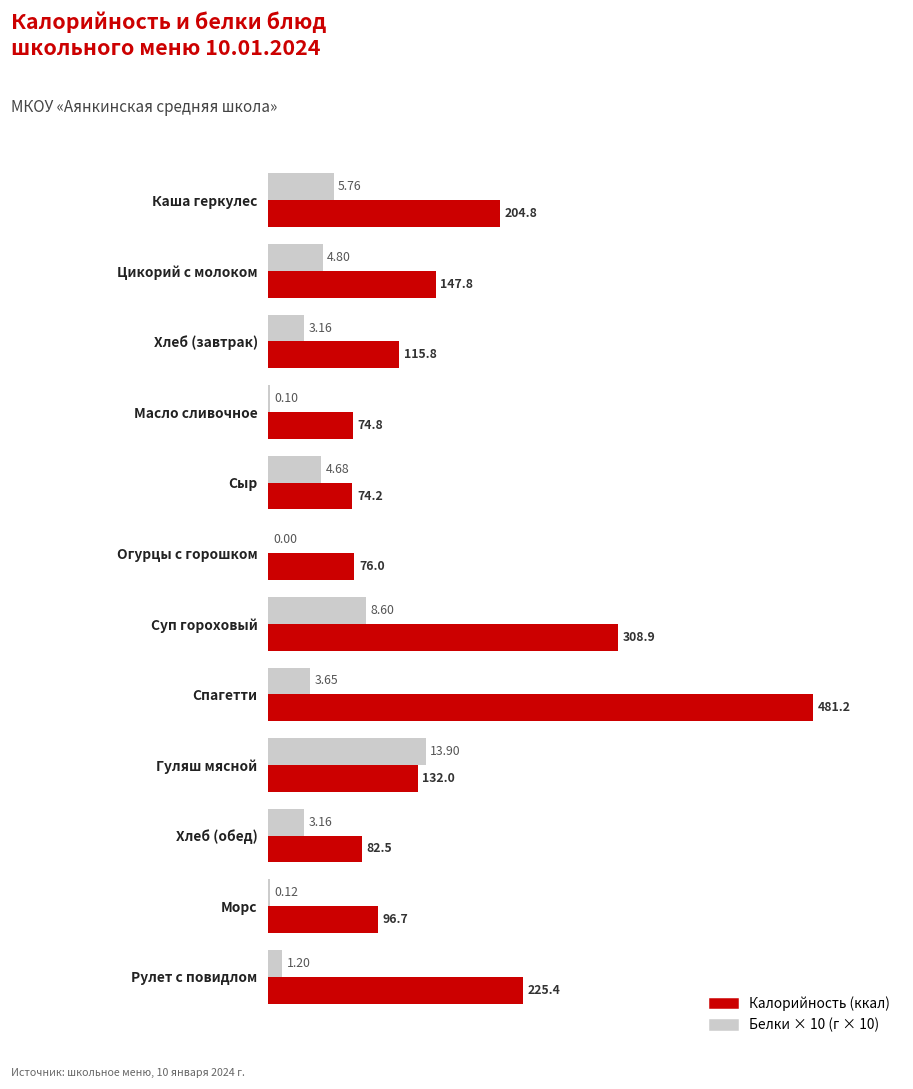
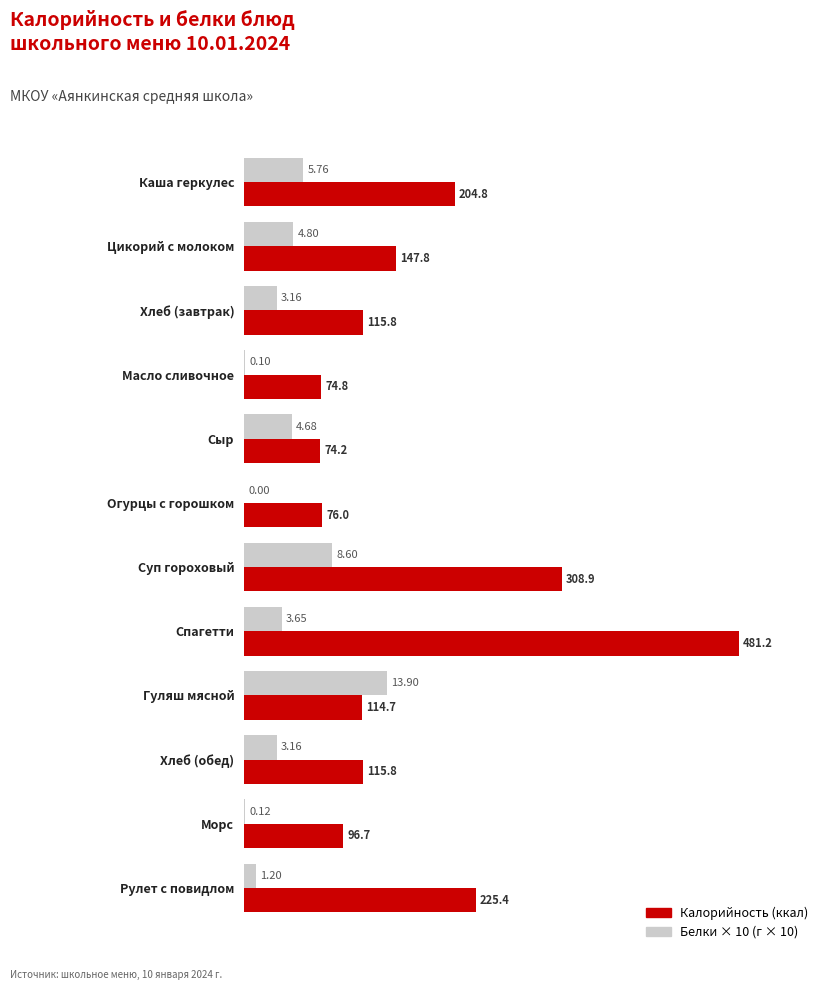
  {
    "Калорийность (ккал)": {
      "Каша геркулес": 204.8,
      "Цикорий с молоком": 147.8,
      "Хлеб (завтрак)": 115.8,
      "Масло сливочное": 74.8,
      "Сыр": 74.2,
      "Огурцы с горошком": 76.0,
      "Суп гороховый": 308.9,
      "Спагетти": 481.2,
-     "Гуляш мясной": 132.0,
-     "Хлеб (обед)": 82.5,
+     "Гуляш мясной": 114.7,
+     "Хлеб (обед)": 115.8,
      "Морс": 96.7,
      "Рулет с повидлом": 225.4
    },
    "Белки × 10 (г × 10)": {
      "Огурцы с горошком": 0.00
    }
  }
